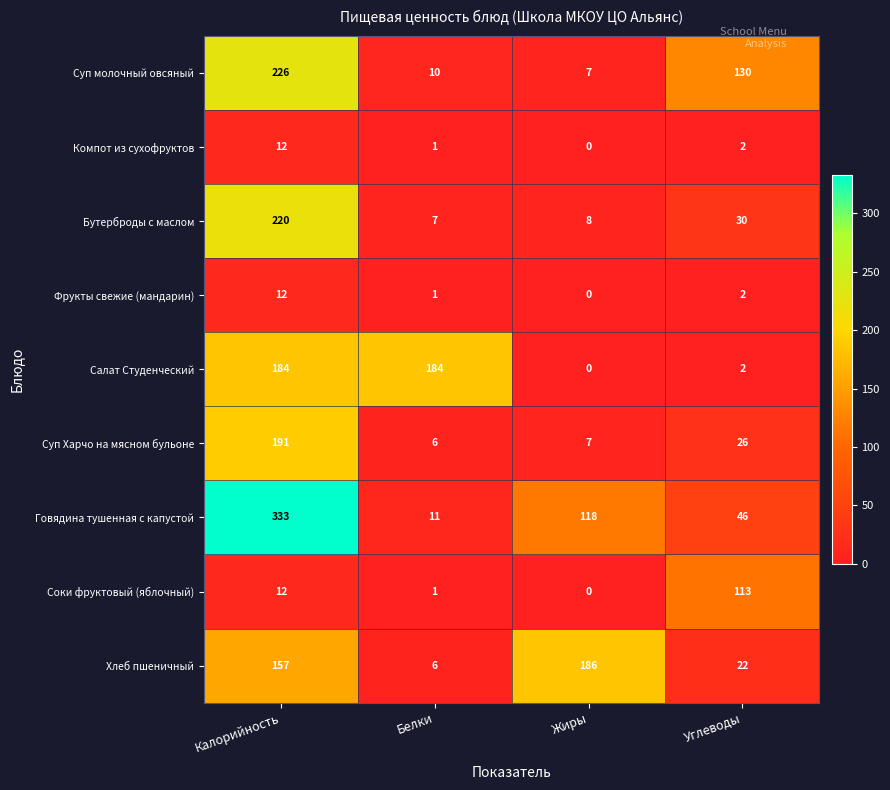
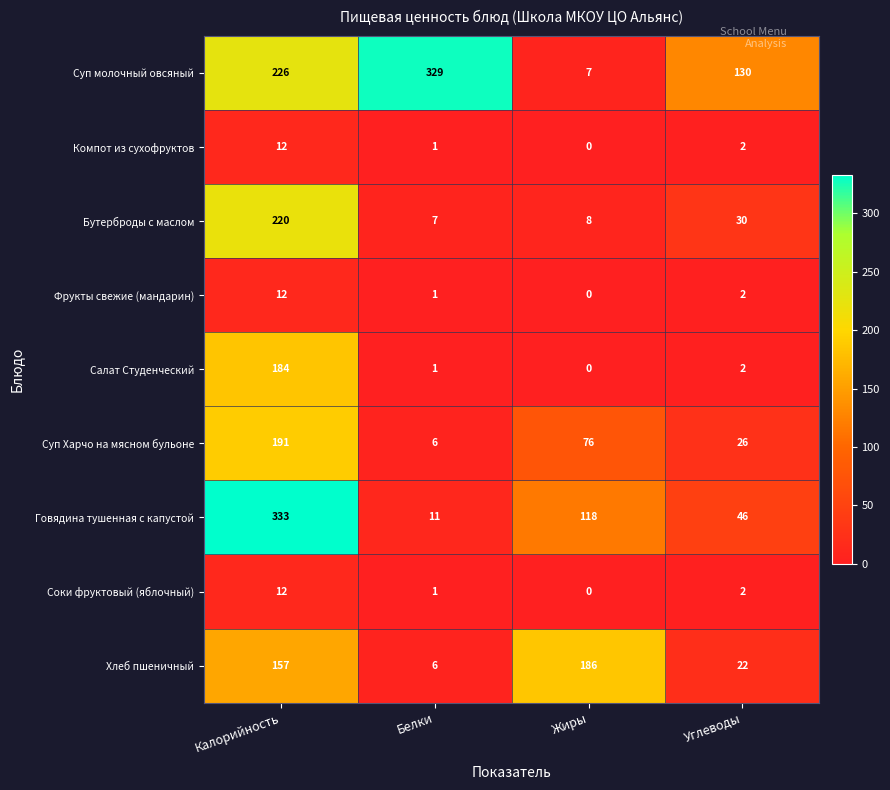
  {
    "Суп молочный овсяный": {
      "Калорийность": 226,
-     "Белки": 10,
+     "Белки": 329,
      "Жиры": 7,
      "Углеводы": 130
    },
    "Компот из сухофруктов": {
      "Калорийность": 12,
      "Белки": 1,
      "Жиры": 0,
      "Углеводы": 2
    },
    "Бутерброды с маслом": {
      "Калорийность": 220,
      "Белки": 7,
      "Жиры": 8,
      "Углеводы": 30
    },
    "Фрукты свежие (мандарин)": {
      "Калорийность": 12,
      "Белки": 1,
      "Жиры": 0,
      "Углеводы": 2
    },
    "Салат Студенческий": {
      "Калорийность": 184,
-     "Белки": 184,
+     "Белки": 1,
      "Жиры": 0,
      "Углеводы": 2
    },
    "Суп Харчо на мясном бульоне": {
      "Калорийность": 191,
      "Белки": 6,
-     "Жиры": 7,
+     "Жиры": 76,
      "Углеводы": 26
    },
    "Говядина тушенная с капустой": {
      "Калорийность": 333,
      "Белки": 11,
      "Жиры": 118,
      "Углеводы": 46
    },
    "Соки фруктовый (яблочный)": {
      "Калорийность": 12,
      "Белки": 1,
      "Жиры": 0,
-     "Углеводы": 113
+     "Углеводы": 2
    },
    "Хлеб пшеничный": {
      "Калорийность": 157,
      "Белки": 6,
      "Жиры": 186,
      "Углеводы": 22
    }
  }
